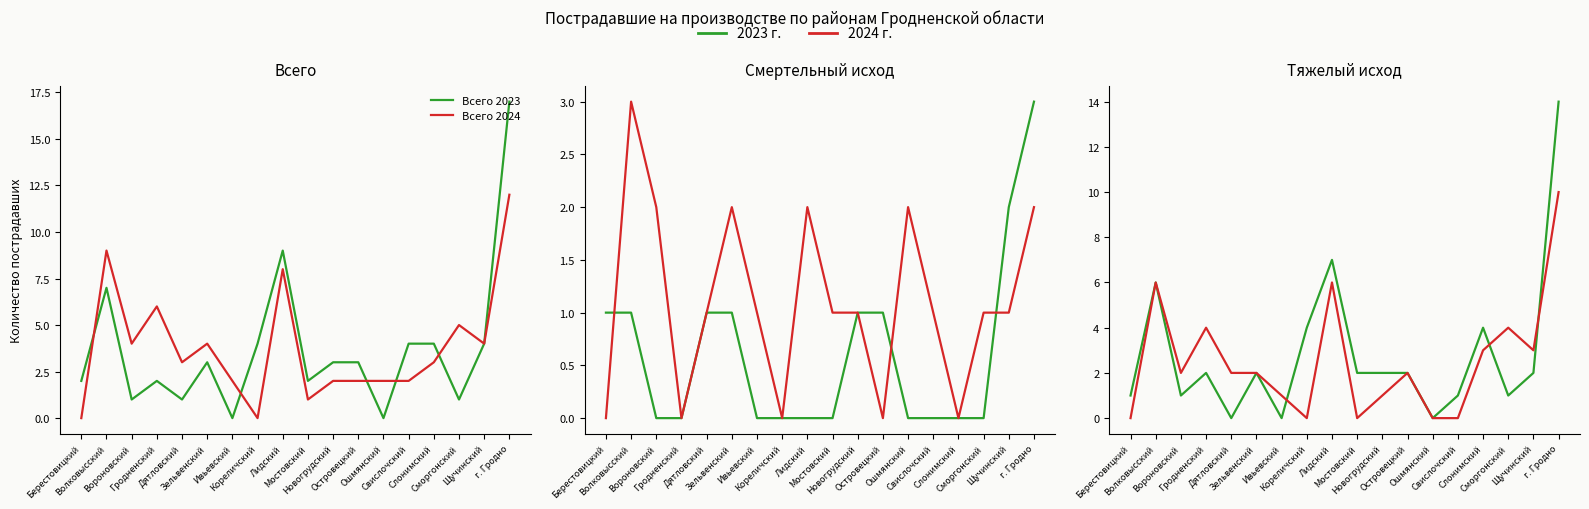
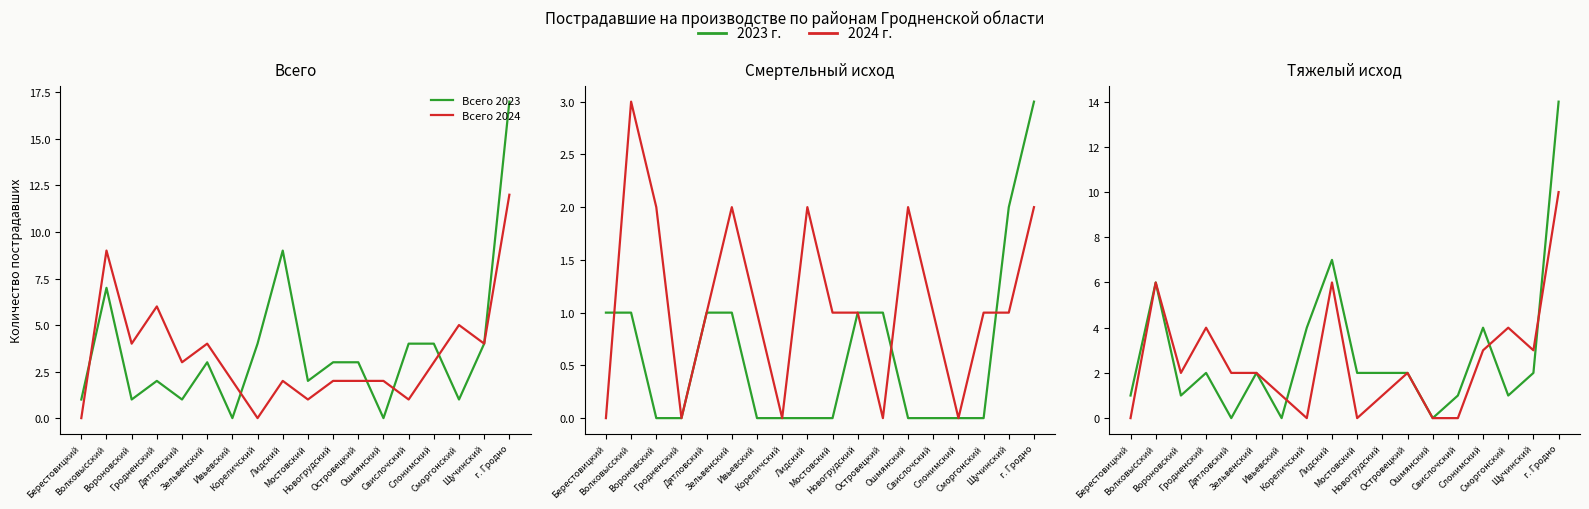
  {
    "Всего": {
      "Всего 2023": {
-       "Берестовицкий": 2,
+       "Берестовицкий": 1,
        "Волковысский": 7,
        "Вороновский": 1,
        "Гродненский": 2,
        "Дятловский": 1,
        "Зельвенский": 3,
        "Ивьевский": 0,
        "Кореличский": 4,
        "Лидский": 9,
        "Мостовский": 2,
        "Новогрудский": 3,
        "Островецкий": 3,
        "Ошмянский": 0,
        "Свислочский": 4,
        "Слонимский": 4,
        "Сморгонский": 1,
        "г. Гродно": 17
      },
      "Всего 2024": {
        "Берестовицкий": 0,
        "Волковысский": 9,
        "Вороновский": 4,
        "Гродненский": 6,
        "Дятловский": 3,
        "Зельвенский": 4,
        "Ивьевский": 2,
        "Кореличский": 0,
-       "Лидский": 8,
+       "Лидский": 2,
        "Мостовский": 1,
        "Новогрудский": 2,
        "Островецкий": 2,
        "Ошмянский": 2,
-       "Свислочский": 2,
+       "Свислочский": 1,
        "Слонимский": 3,
        "Сморгонский": 5,
        "г. Гродно": 12
      }
    }
  }
